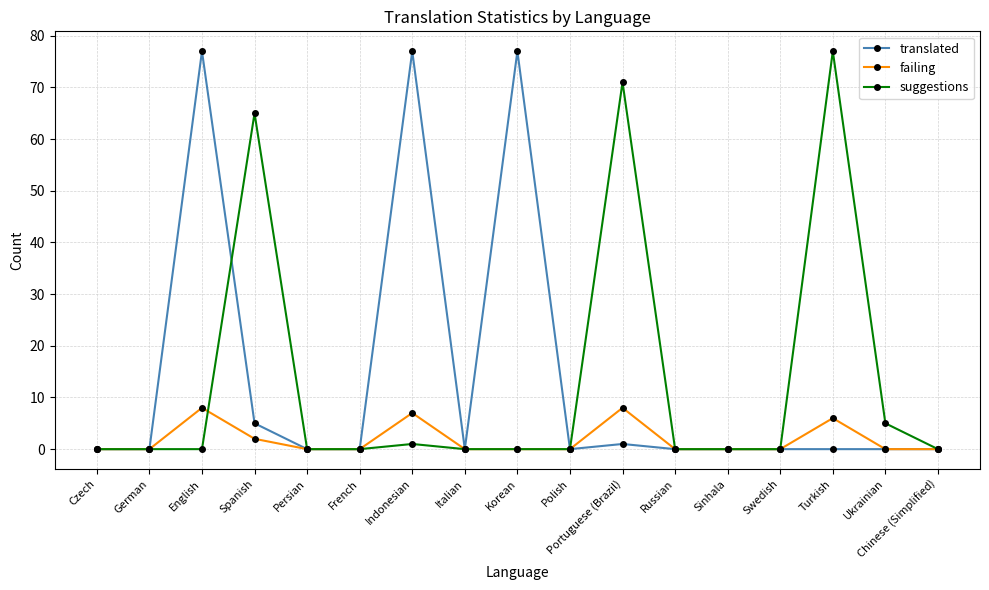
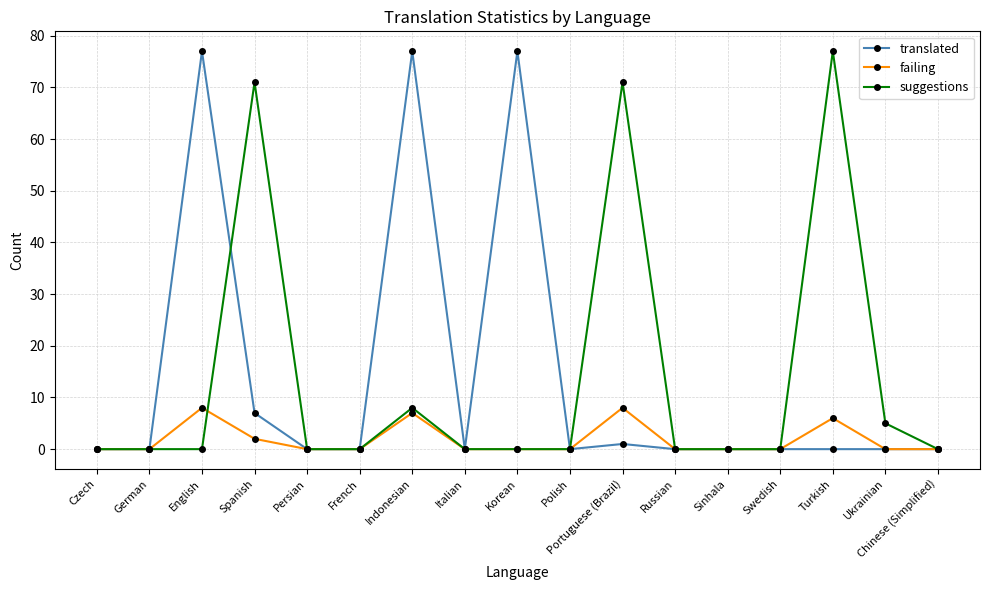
  {
    "translated": {
      "English": 77,
-     "Spanish": 5,
+     "Spanish": 7,
      "Indonesian": 77,
      "Korean": 77,
      "Portuguese (Brazil)": 1,
      "Turkish": 0
    },
    "failing": {
      "English": 8,
      "Spanish": 2,
      "Indonesian": 7,
      "Portuguese (Brazil)": 8,
      "Turkish": 6
    },
    "suggestions": {
      "English": 0,
-     "Spanish": 65,
-     "Indonesian": 1,
+     "Spanish": 71,
+     "Indonesian": 8,
      "Portuguese (Brazil)": 71,
      "Turkish": 77,
      "Ukrainian": 5
    }
  }
